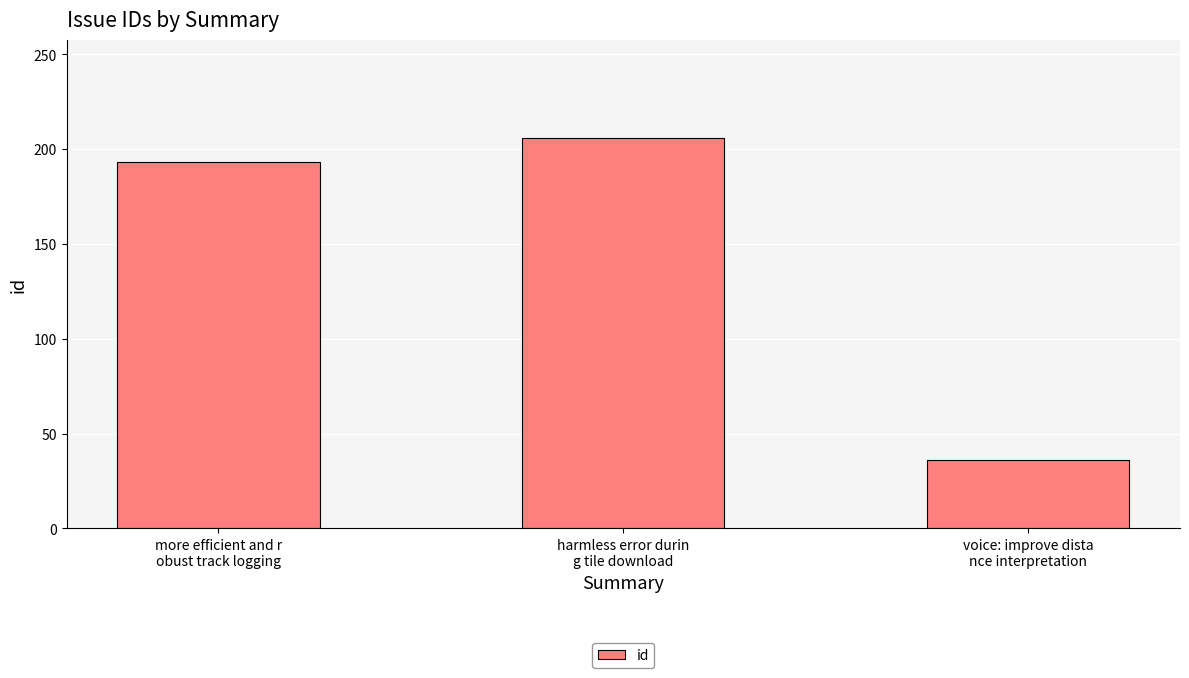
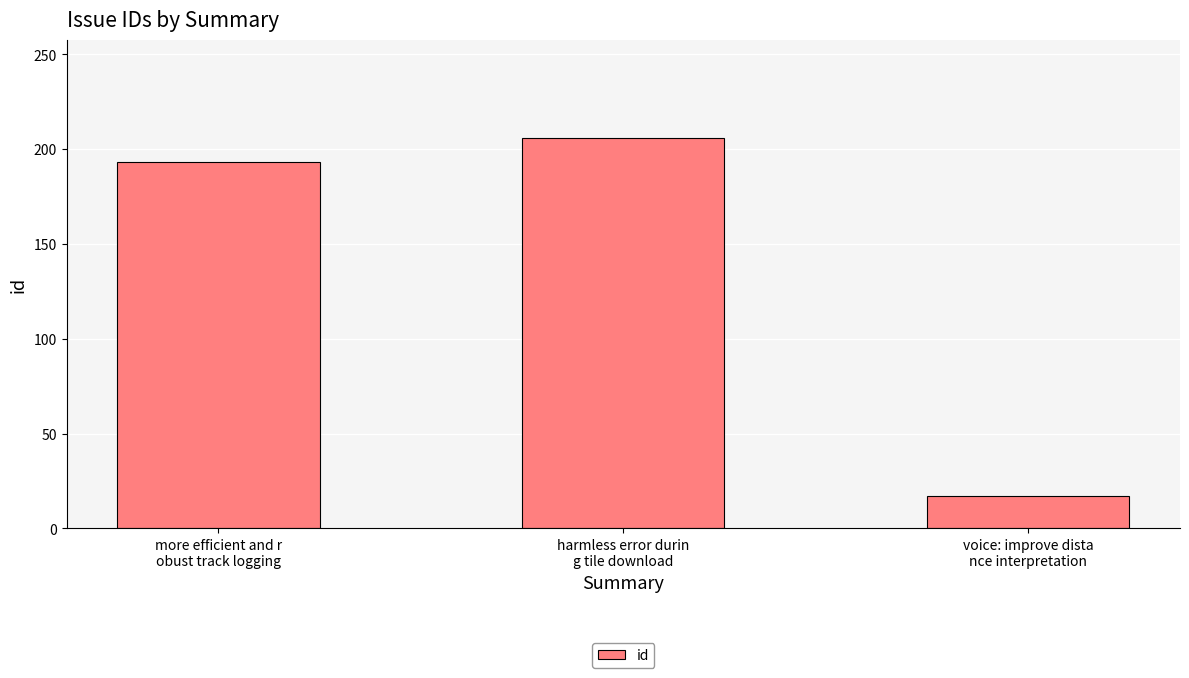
  {
    "more efficient and r obust track logging": 193,
    "harmless error durin g tile download": 206,
-   "voice: improve dista nce interpretation": 36
+   "voice: improve dista nce interpretation": 17
  }
